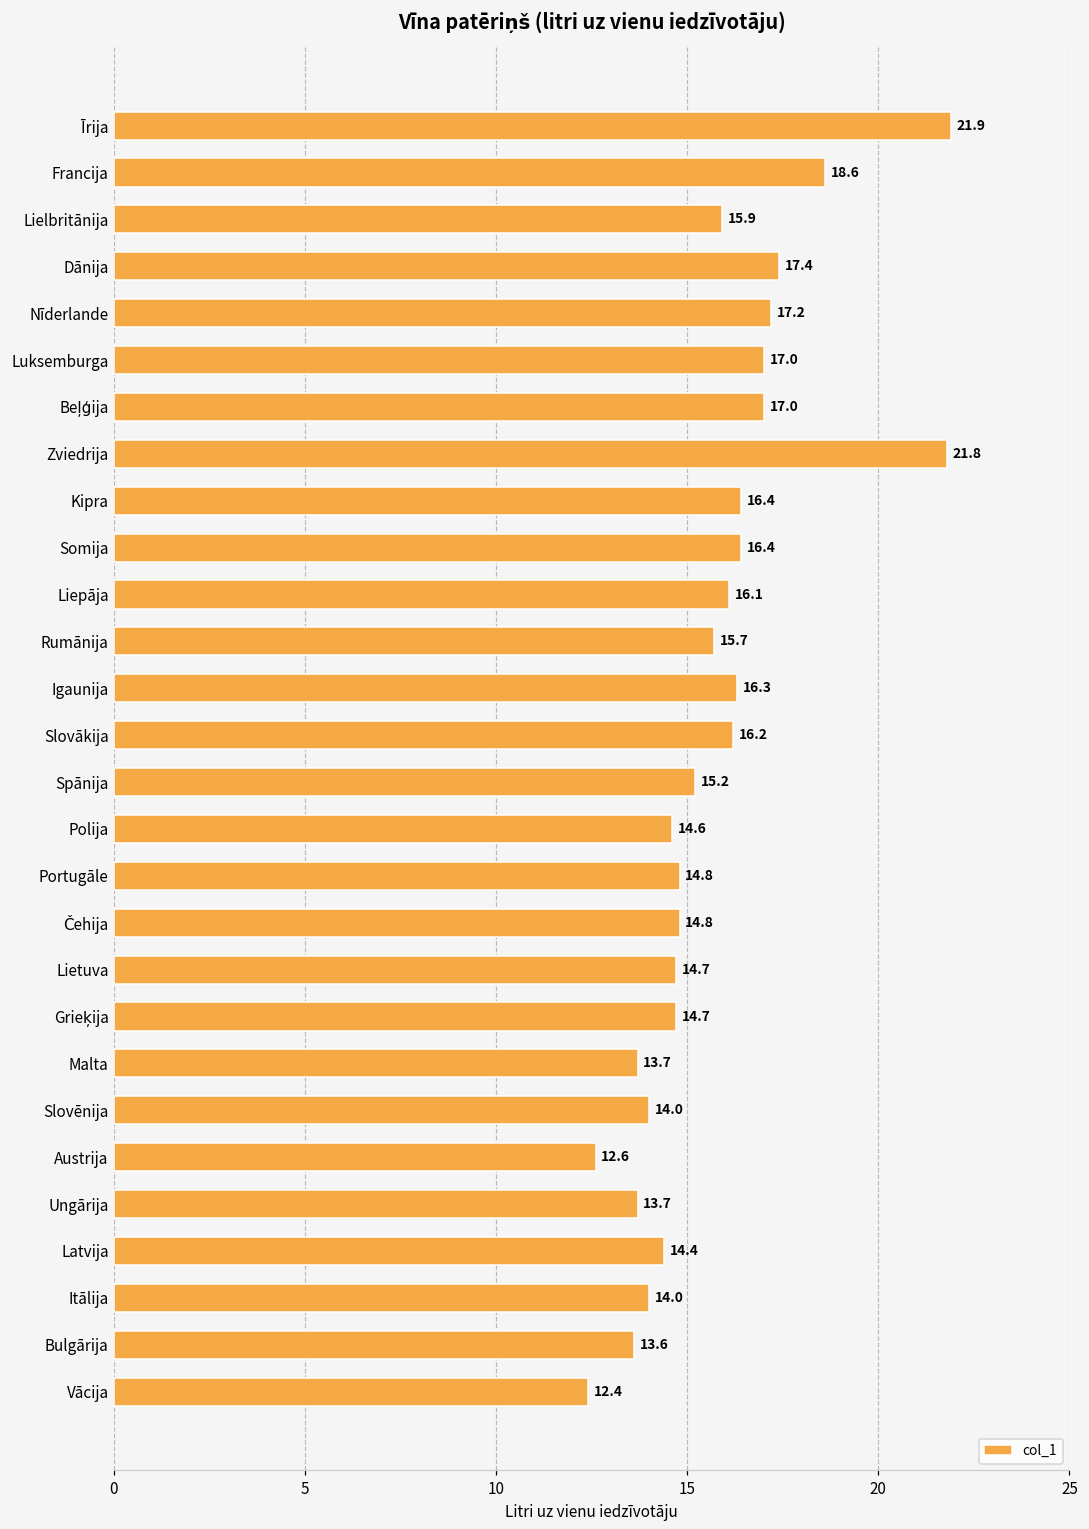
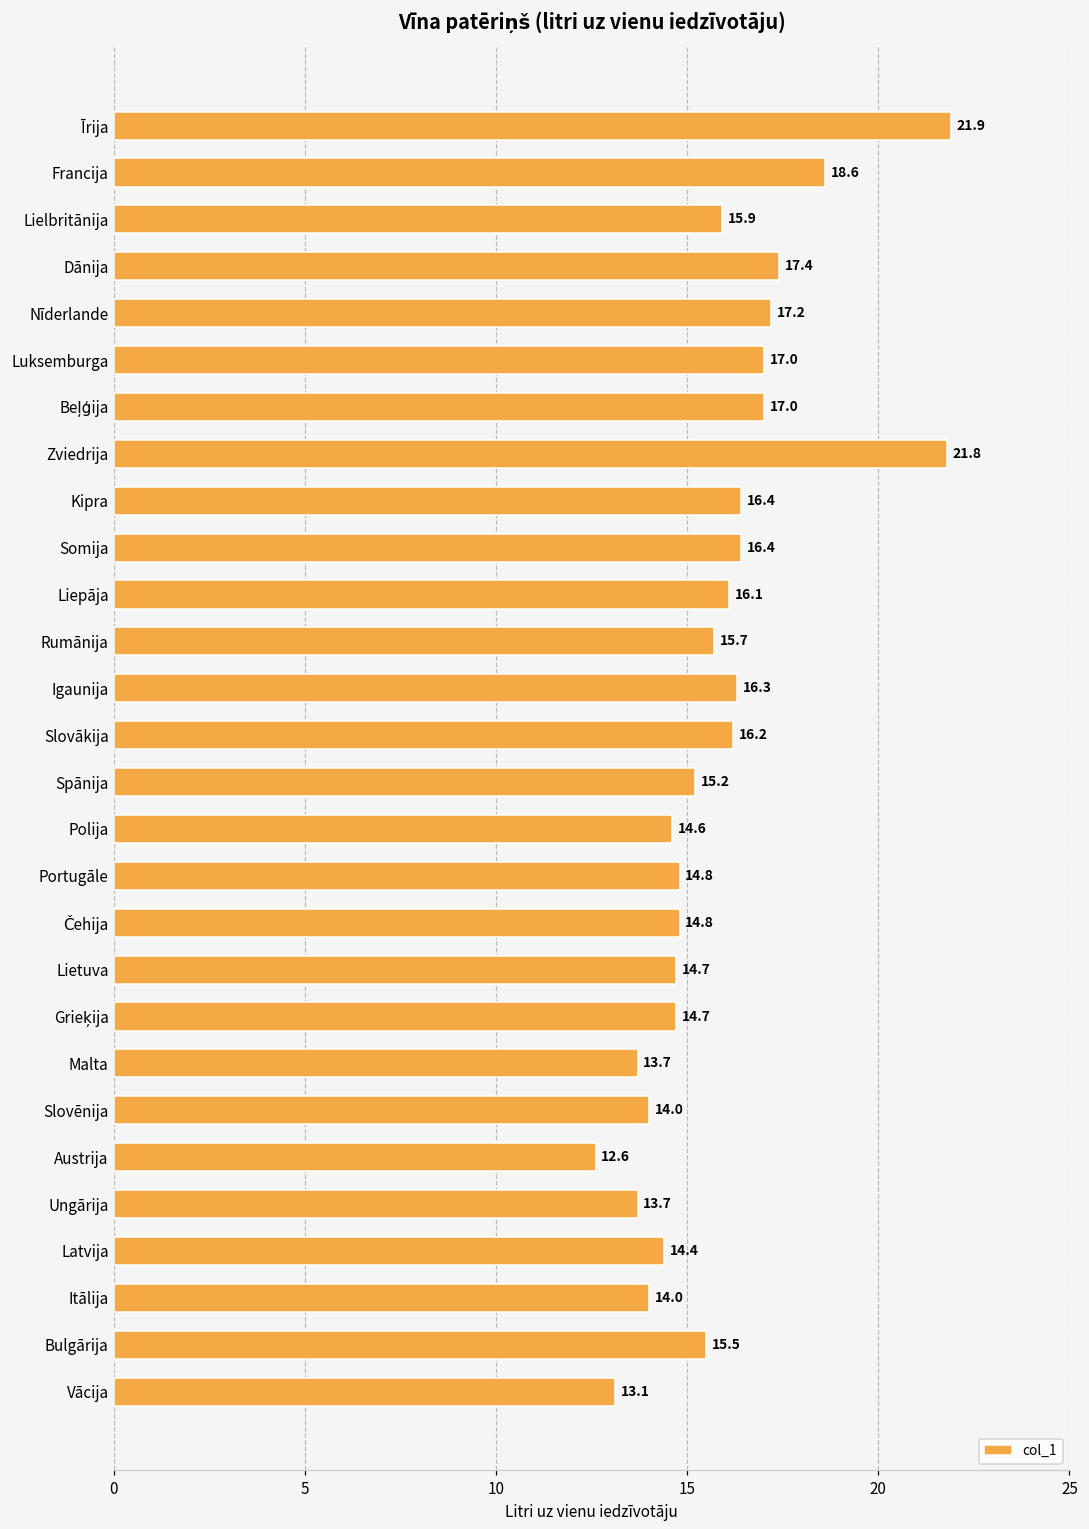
  {
    "Īrija": 21.9,
    "Francija": 18.6,
    "Lielbritānija": 15.9,
    "Dānija": 17.4,
    "Nīderlande": 17.2,
    "Luksemburga": 17.0,
    "Beļģija": 17.0,
    "Zviedrija": 21.8,
    "Kipra": 16.4,
    "Somija": 16.4,
    "Liepāja": 16.1,
    "Rumānija": 15.7,
    "Igaunija": 16.3,
    "Slovākija": 16.2,
    "Spānija": 15.2,
    "Polija": 14.6,
    "Portugāle": 14.8,
    "Čehija": 14.8,
    "Lietuva": 14.7,
    "Grieķija": 14.7,
    "Malta": 13.7,
    "Slovēnija": 14.0,
    "Austrija": 12.6,
    "Ungārija": 13.7,
    "Latvija": 14.4,
    "Itālija": 14.0,
-   "Bulgārija": 13.6,
-   "Vācija": 12.4
+   "Bulgārija": 15.5,
+   "Vācija": 13.1
  }
